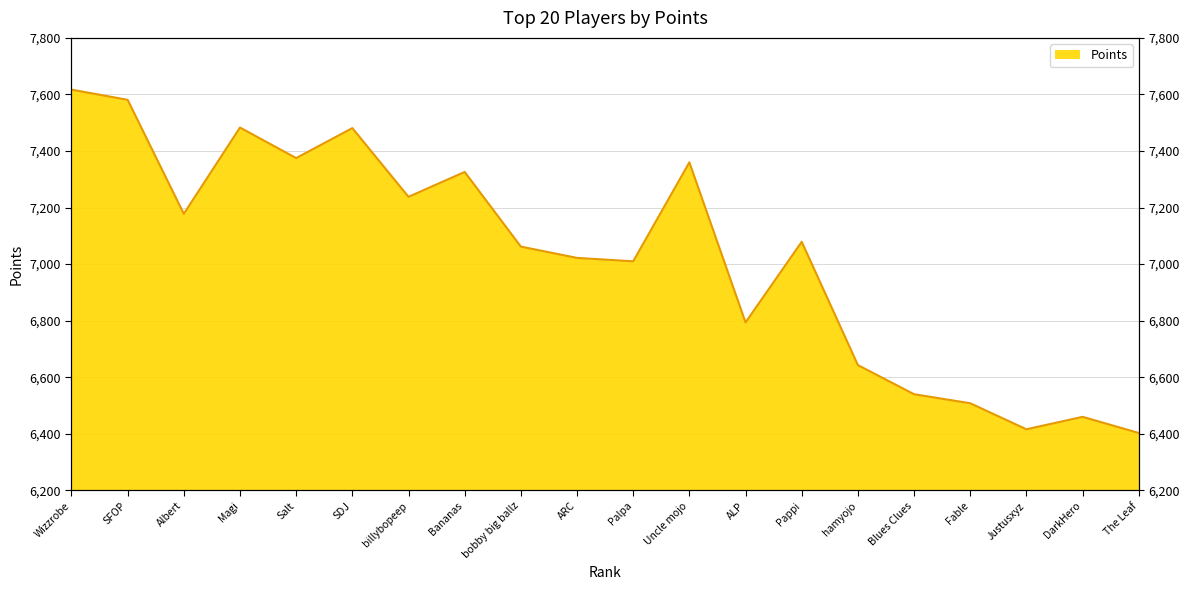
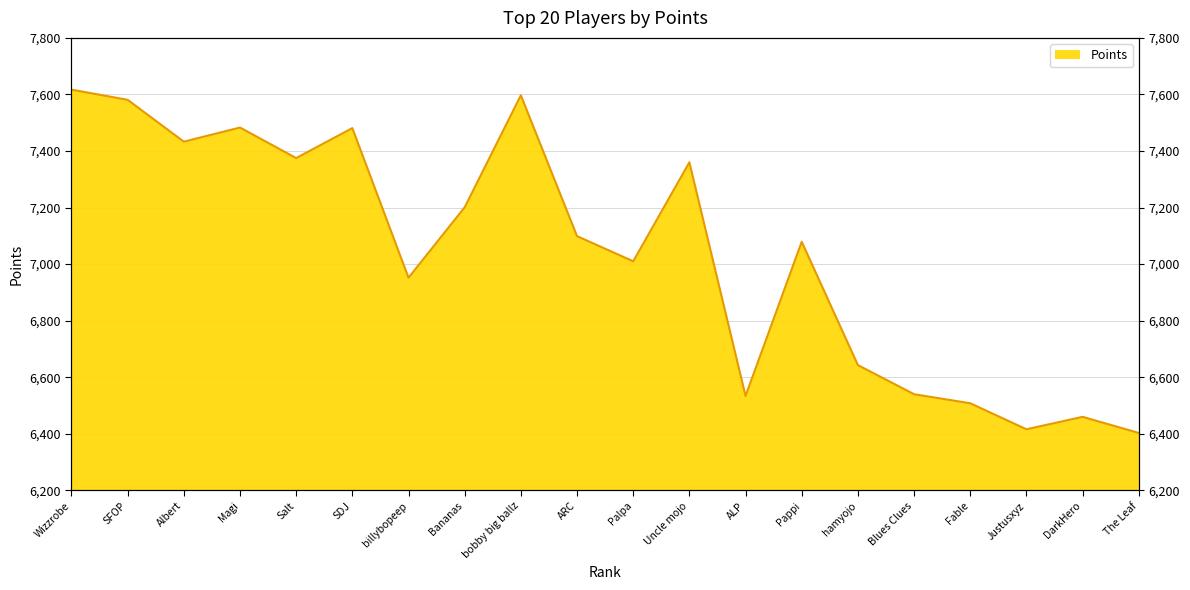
  {
    "Wizzrobe": "7,620",
    "SFOP": "7,580",
-   "Albert": "7,180",
+   "Albert": "7,430",
    "Magi": "7,480",
    "Salt": "7,380",
    "SDJ": "7,480",
-   "billybopeep": "7,240",
-   "Bananas": "7,330",
-   "bobby big ballz": "7,060",
-   "ARC": "7,020",
+   "billybopeep": "6,950",
+   "Bananas": "7,200",
+   "bobby big ballz": "7,600",
+   "ARC": "7,100",
    "Palpa": "7,010",
    "Uncle mojo": "7,360",
-   "ALP": "6,790",
+   "ALP": "6,530",
    "Pappi": "7,080",
    "hamyojo": "6,640",
    "Blues Clues": "6,540",
    "Fable": "6,510",
    "Justusxyz": "6,420",
    "DarkHero": "6,460",
    "The Leaf": "6,400"
  }
